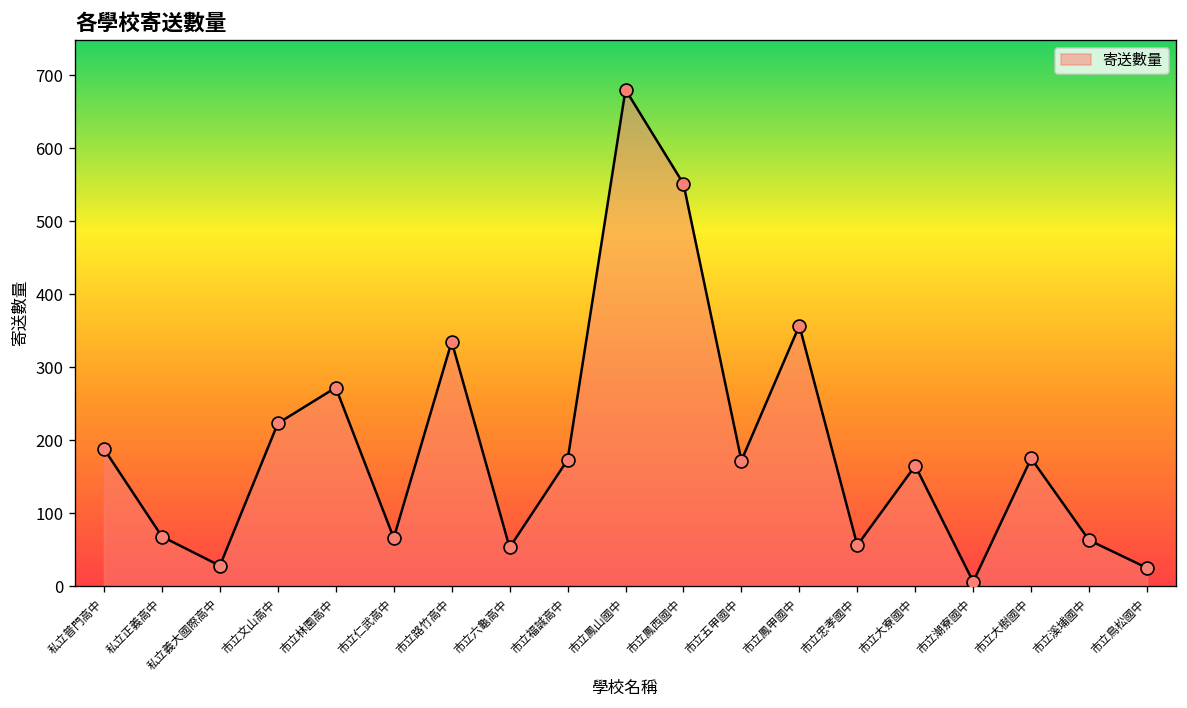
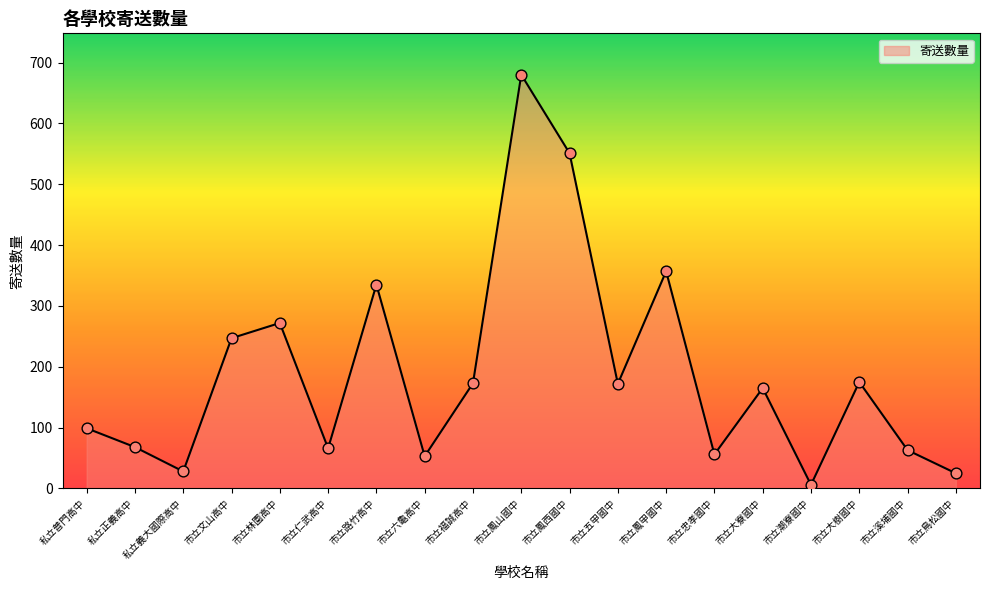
  {
-   "私立普門高中": 190,
+   "私立普門高中": 100,
    "私立正義高中": 70,
    "私立義大國際高中": 30,
-   "市立文山高中": 220,
+   "市立文山高中": 250,
    "市立林園高中": 270,
    "市立仁武高中": 70,
    "市立路竹高中": 340,
    "市立六龜高中": 50,
    "市立福誠高中": 170,
    "市立鳳山國中": 680,
    "市立鳳西國中": 550,
    "市立五甲國中": 170,
    "市立鳳甲國中": 360,
    "市立忠孝國中": 60,
    "市立大寮國中": 170,
    "市立潮寮國中": 10,
    "市立大樹國中": 180,
    "市立溪埔國中": 60,
    "市立鳥松國中": 30
  }
